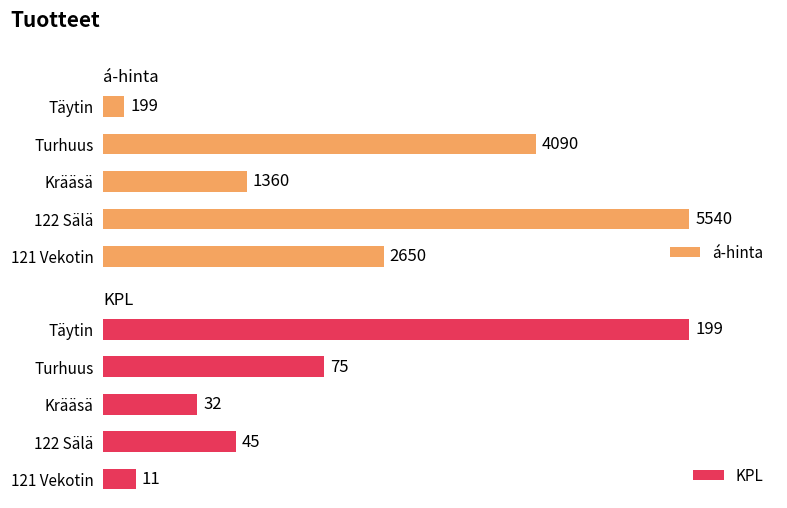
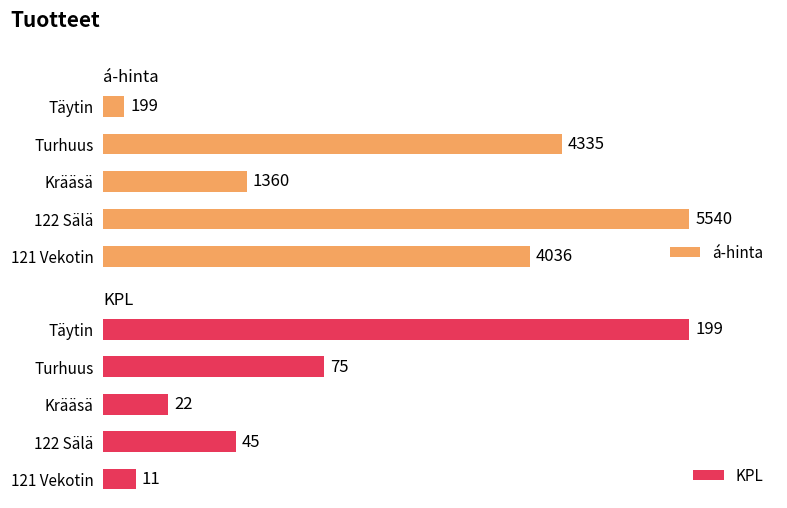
  {
    "á-hinta": {
      "Täytin": 199,
-     "Turhuus": 4090,
+     "Turhuus": 4335,
      "Krääsä": 1360,
      "122 Sälä": 5540,
-     "121 Vekotin": 2650
+     "121 Vekotin": 4036
    },
    "KPL": {
      "Täytin": 199,
      "Turhuus": 75,
-     "Krääsä": 32,
+     "Krääsä": 22,
      "122 Sälä": 45,
      "121 Vekotin": 11
    }
  }
